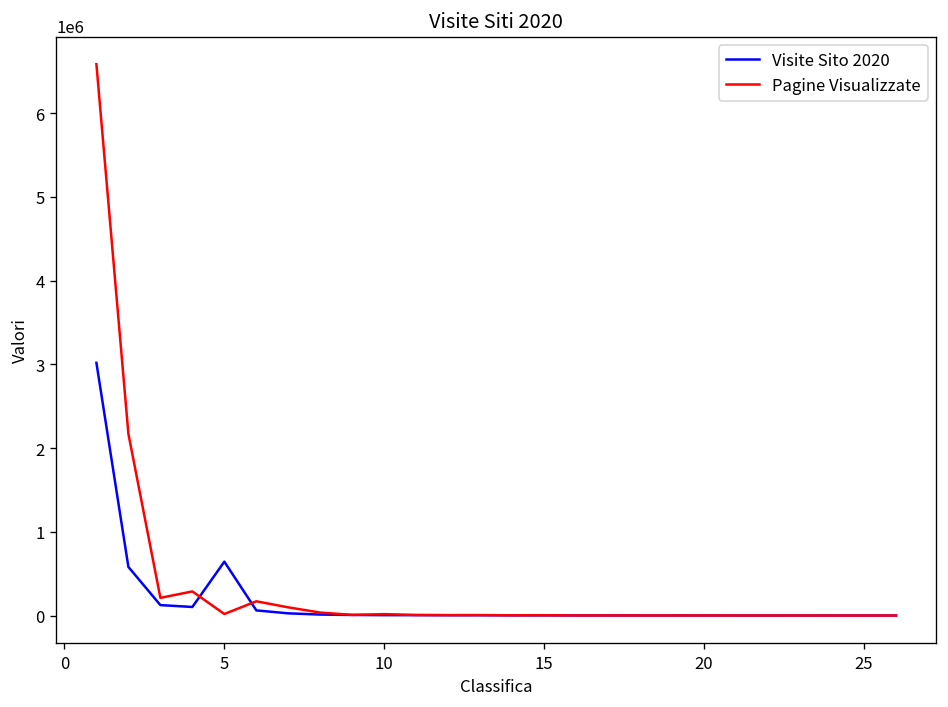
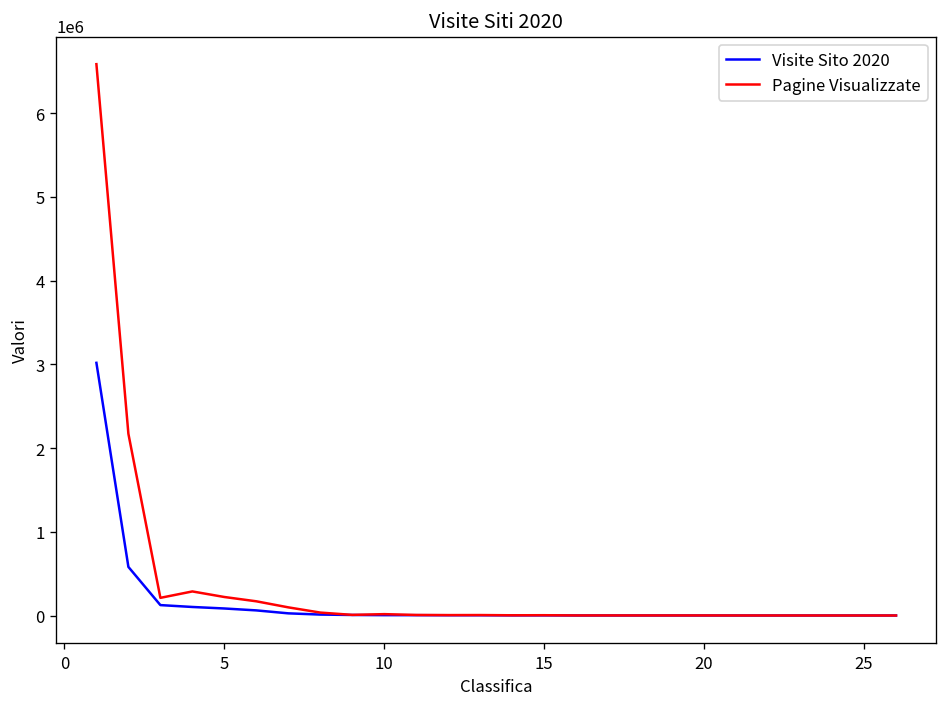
  {
    "Visite Sito 2020": {
-     "5": 600000
+     "5": 100000
    },
    "Pagine Visualizzate": {
-     "5": 0
+     "5": 200000
    }
  }
